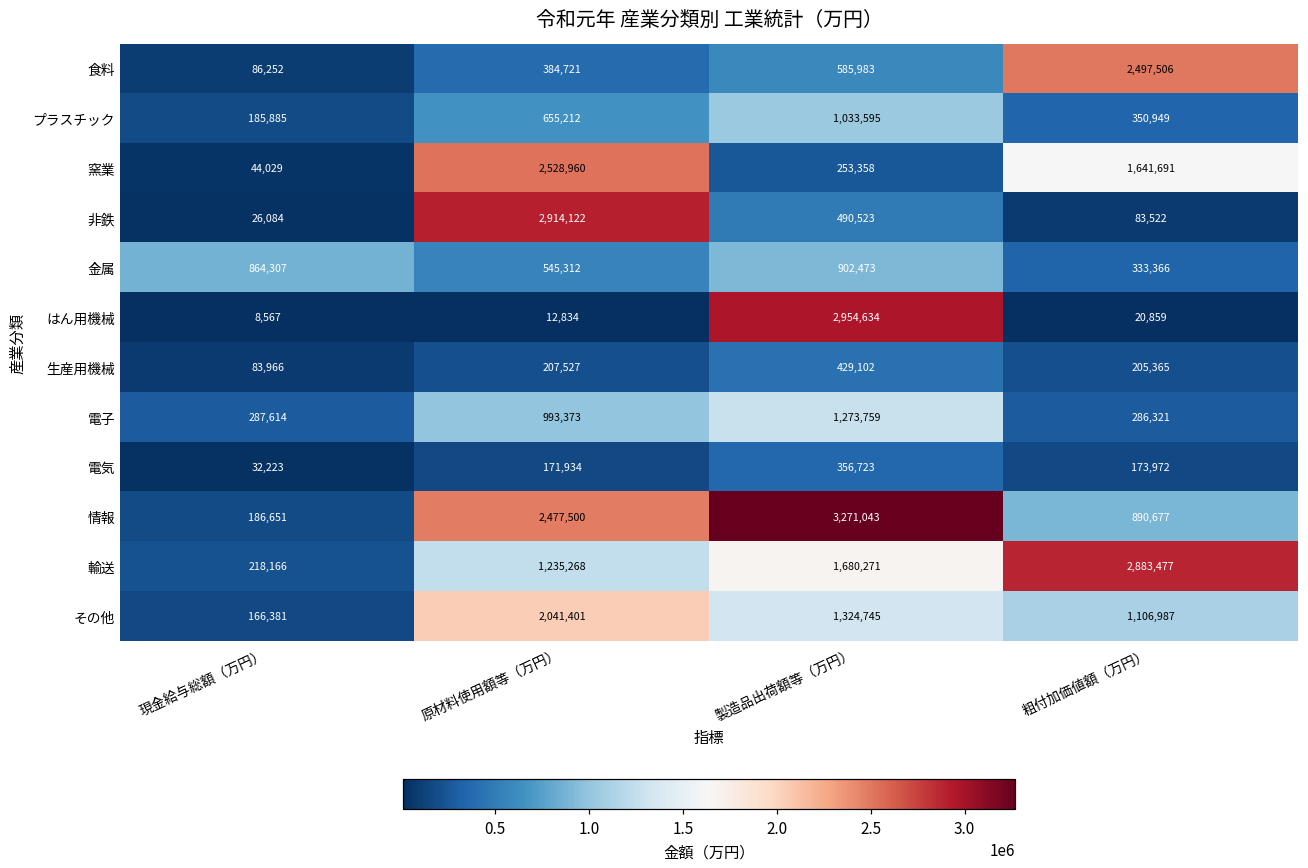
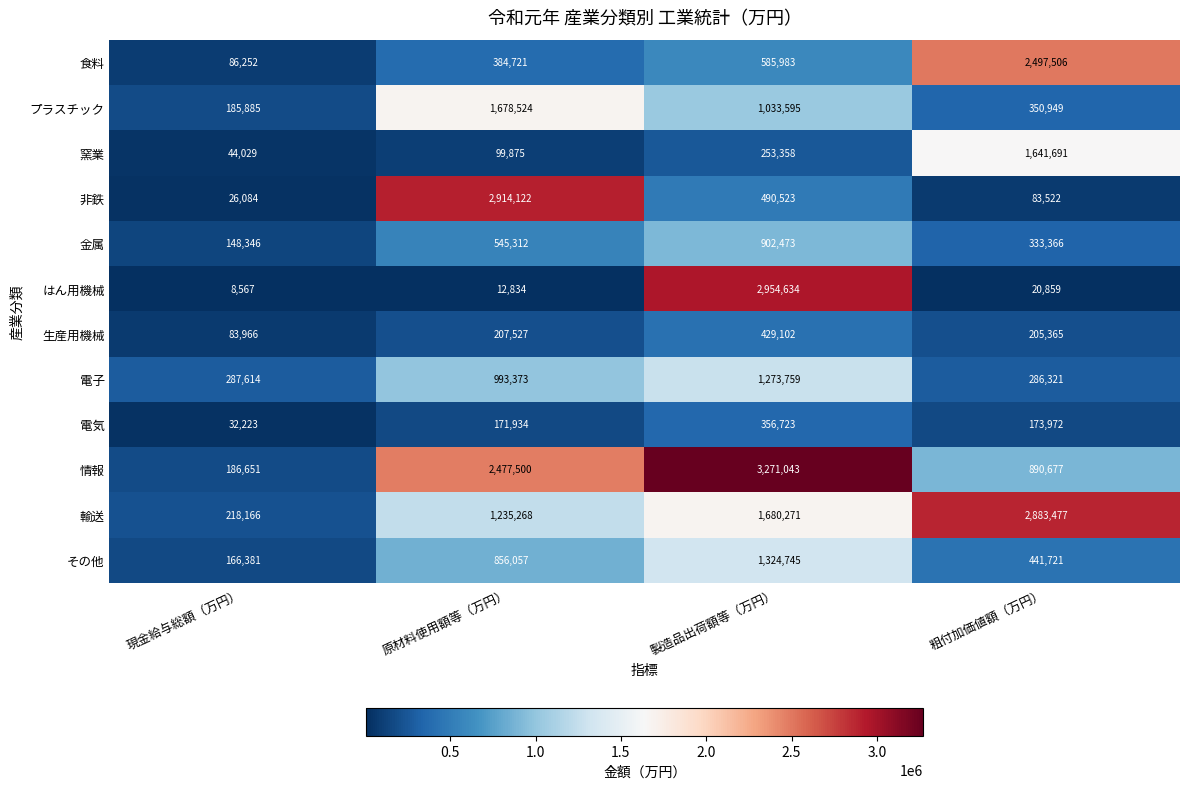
  {
    "食料": {
      "現金給与総額（万円）": "86,252",
      "原材料使用額等（万円）": "384,721",
      "製造品出荷額等（万円）": "585,983",
      "粗付加価値額（万円）": "2,497,506"
    },
    "プラスチック": {
      "現金給与総額（万円）": "185,885",
-     "原材料使用額等（万円）": "655,212",
+     "原材料使用額等（万円）": "1,678,524",
      "製造品出荷額等（万円）": "1,033,595",
      "粗付加価値額（万円）": "350,949"
    },
    "窯業": {
      "現金給与総額（万円）": "44,029",
-     "原材料使用額等（万円）": "2,528,960",
+     "原材料使用額等（万円）": "99,875",
      "製造品出荷額等（万円）": "253,358",
      "粗付加価値額（万円）": "1,641,691"
    },
    "非鉄": {
      "現金給与総額（万円）": "26,084",
      "原材料使用額等（万円）": "2,914,122",
      "製造品出荷額等（万円）": "490,523",
      "粗付加価値額（万円）": "83,522"
    },
    "金属": {
-     "現金給与総額（万円）": "864,307",
+     "現金給与総額（万円）": "148,346",
      "原材料使用額等（万円）": "545,312",
      "製造品出荷額等（万円）": "902,473",
      "粗付加価値額（万円）": "333,366"
    },
    "はん用機械": {
      "現金給与総額（万円）": "8,567",
      "原材料使用額等（万円）": "12,834",
      "製造品出荷額等（万円）": "2,954,634",
      "粗付加価値額（万円）": "20,859"
    },
    "生産用機械": {
      "現金給与総額（万円）": "83,966",
      "原材料使用額等（万円）": "207,527",
      "製造品出荷額等（万円）": "429,102",
      "粗付加価値額（万円）": "205,365"
    },
    "電子": {
      "現金給与総額（万円）": "287,614",
      "原材料使用額等（万円）": "993,373",
      "製造品出荷額等（万円）": "1,273,759",
      "粗付加価値額（万円）": "286,321"
    },
    "電気": {
      "現金給与総額（万円）": "32,223",
      "原材料使用額等（万円）": "171,934",
      "製造品出荷額等（万円）": "356,723",
      "粗付加価値額（万円）": "173,972"
    },
    "情報": {
      "現金給与総額（万円）": "186,651",
      "原材料使用額等（万円）": "2,477,500",
      "製造品出荷額等（万円）": "3,271,043",
      "粗付加価値額（万円）": "890,677"
    },
    "輸送": {
      "現金給与総額（万円）": "218,166",
      "原材料使用額等（万円）": "1,235,268",
      "製造品出荷額等（万円）": "1,680,271",
      "粗付加価値額（万円）": "2,883,477"
    },
    "その他": {
      "現金給与総額（万円）": "166,381",
-     "原材料使用額等（万円）": "2,041,401",
+     "原材料使用額等（万円）": "856,057",
      "製造品出荷額等（万円）": "1,324,745",
-     "粗付加価値額（万円）": "1,106,987"
+     "粗付加価値額（万円）": "441,721"
    }
  }
